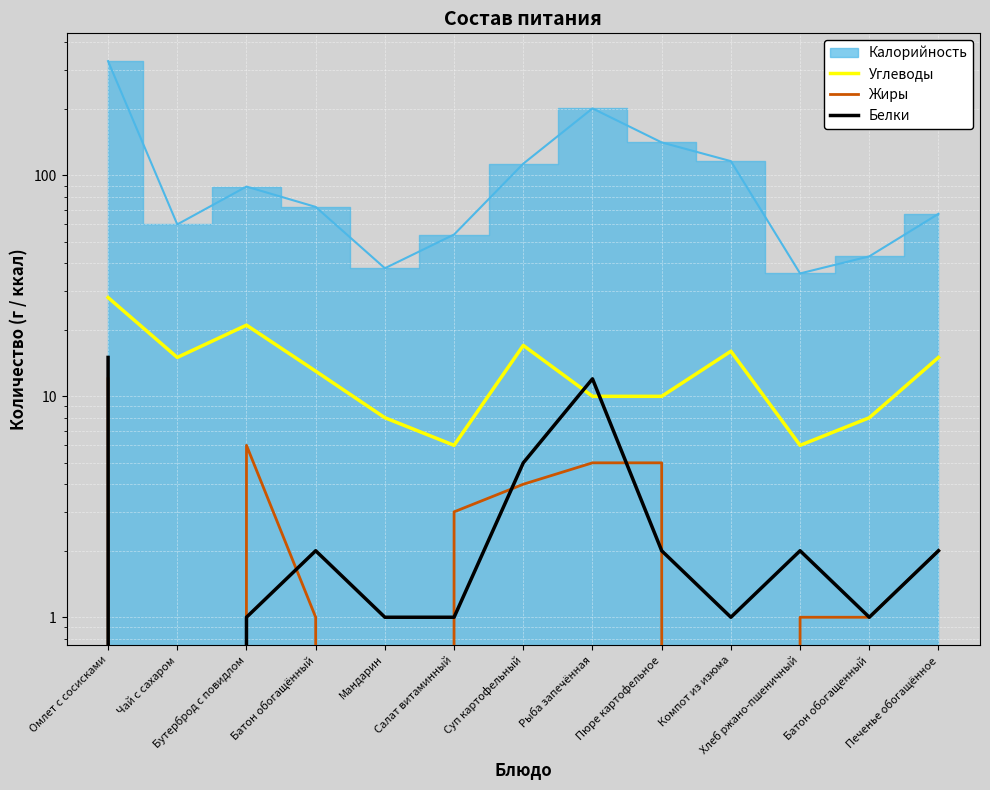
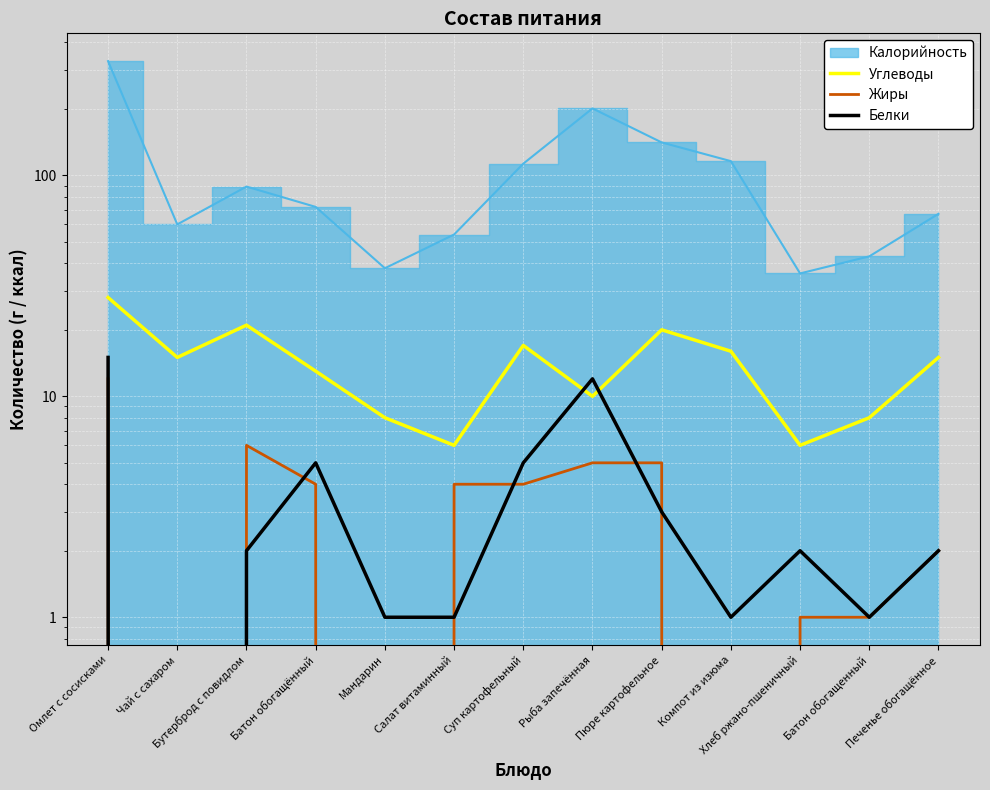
  {
    "Углеводы": {
      "Омлет с сосисками": 28,
      "Чай с сахаром": 15,
      "Бутерброд с повидлом": 21,
      "Батон обогащённый": 13,
      "Мандарин": 8,
      "Салат витаминный": 6,
      "Суп картофельный": 17,
      "Рыба запечённая": 10,
-     "Пюре картофельное": 10,
+     "Пюре картофельное": 20,
      "Компот из изюма": 16,
      "Хлеб ржано-пшеничный": 6,
      "Батон обогащенный": 8,
      "Печенье обогащённое": 15
    },
    "Жиры": {
      "Омлет с сосисками": 12,
      "Бутерброд с повидлом": 6,
-     "Батон обогащённый": 1,
-     "Салат витаминный": 3,
+     "Батон обогащённый": 4,
+     "Салат витаминный": 4,
      "Суп картофельный": 4,
      "Рыба запечённая": 5,
      "Пюре картофельное": 5,
      "Хлеб ржано-пшеничный": 1
    },
    "Белки": {
      "Омлет с сосисками": 15,
-     "Бутерброд с повидлом": 1,
-     "Батон обогащённый": 2,
+     "Бутерброд с повидлом": 2,
+     "Батон обогащённый": 5,
      "Мандарин": 1,
      "Салат витаминный": 1,
      "Суп картофельный": 5,
      "Рыба запечённая": 12,
-     "Пюре картофельное": 2,
+     "Пюре картофельное": 3,
      "Компот из изюма": 1,
      "Хлеб ржано-пшеничный": 2
    }
  }
